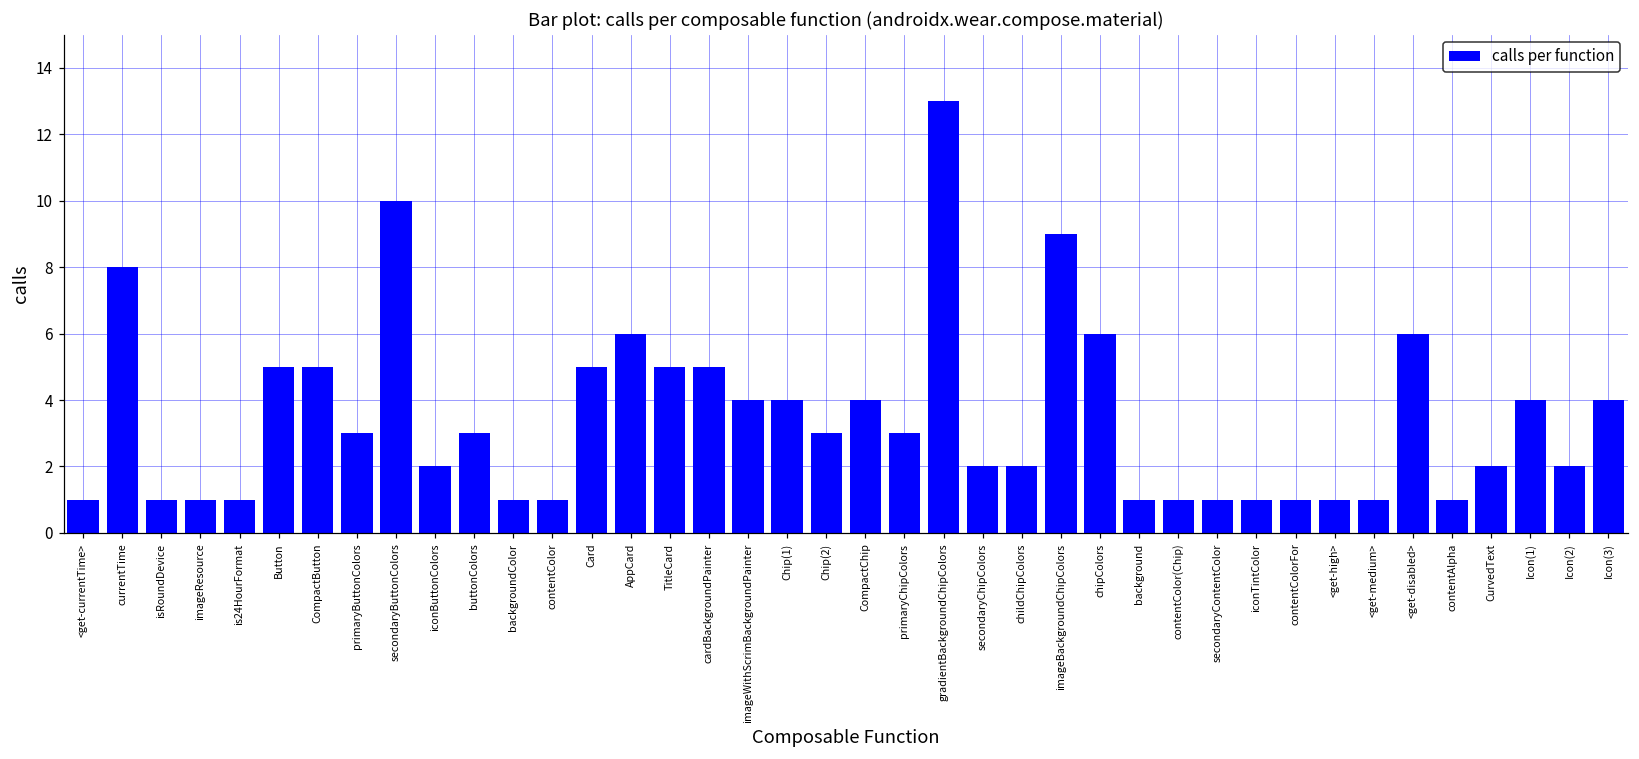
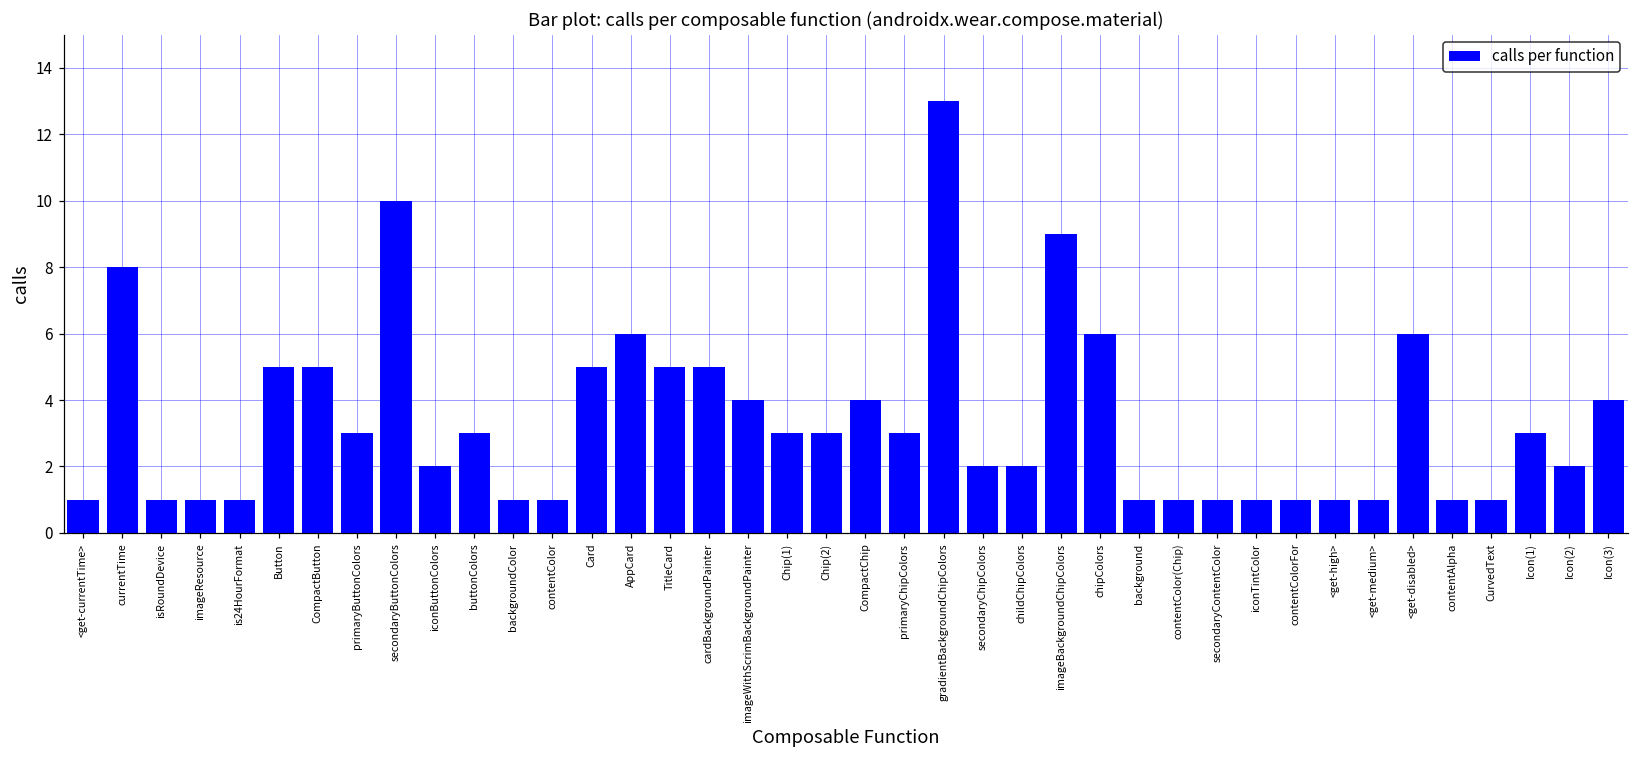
  {
    "<get-currentTime>": 1,
    "currentTime": 8,
    "isRoundDevice": 1,
    "imageResource": 1,
    "is24HourFormat": 1,
    "Button": 5,
    "CompactButton": 5,
    "primaryButtonColors": 3,
    "secondaryButtonColors": 10,
    "iconButtonColors": 2,
    "buttonColors": 3,
    "backgroundColor": 1,
    "contentColor": 1,
    "Card": 5,
    "AppCard": 6,
    "TitleCard": 5,
    "cardBackgroundPainter": 5,
    "imageWithScrimBackgroundPainter": 4,
-   "Chip(1)": 4,
+   "Chip(1)": 3,
    "Chip(2)": 3,
    "CompactChip": 4,
    "primaryChipColors": 3,
    "gradientBackgroundChipColors": 13,
    "secondaryChipColors": 2,
    "childChipColors": 2,
    "imageBackgroundChipColors": 9,
    "chipColors": 6,
    "background": 1,
    "contentColor(Chip)": 1,
    "secondaryContentColor": 1,
    "iconTintColor": 1,
    "contentColorFor": 1,
    "<get-high>": 1,
    "<get-medium>": 1,
    "<get-disabled>": 6,
    "contentAlpha": 1,
-   "CurvedText": 2,
-   "Icon(1)": 4,
+   "CurvedText": 1,
+   "Icon(1)": 3,
    "Icon(2)": 2,
    "Icon(3)": 4
  }
